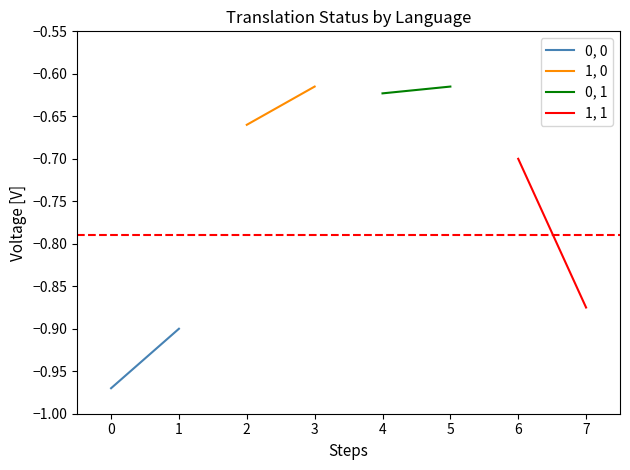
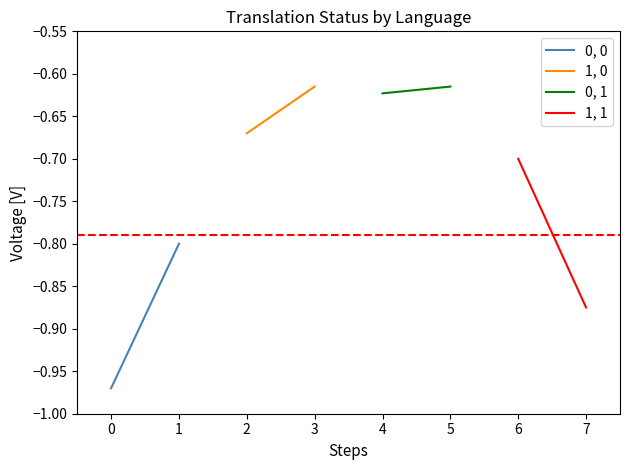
  {
    "0, 0": {
      "0": -0.97,
-     "1": -0.9
+     "1": -0.8
    },
    "1, 0": {
-     "2": -0.66,
+     "2": -0.67,
      "3": -0.62
    },
    "0, 1": {
      "4": -0.62,
      "5": -0.62
    },
    "1, 1": {
      "6": -0.70,
      "7": -0.88
    }
  }
